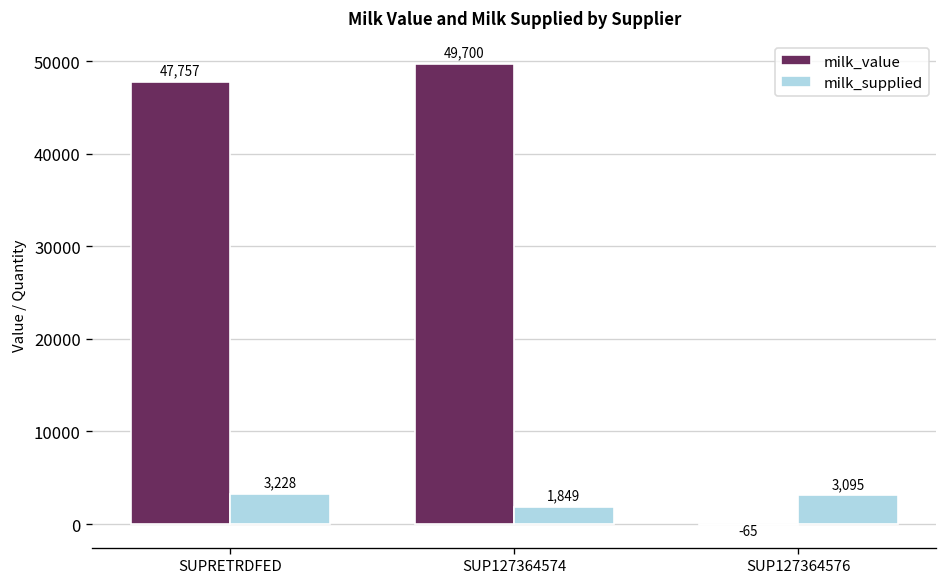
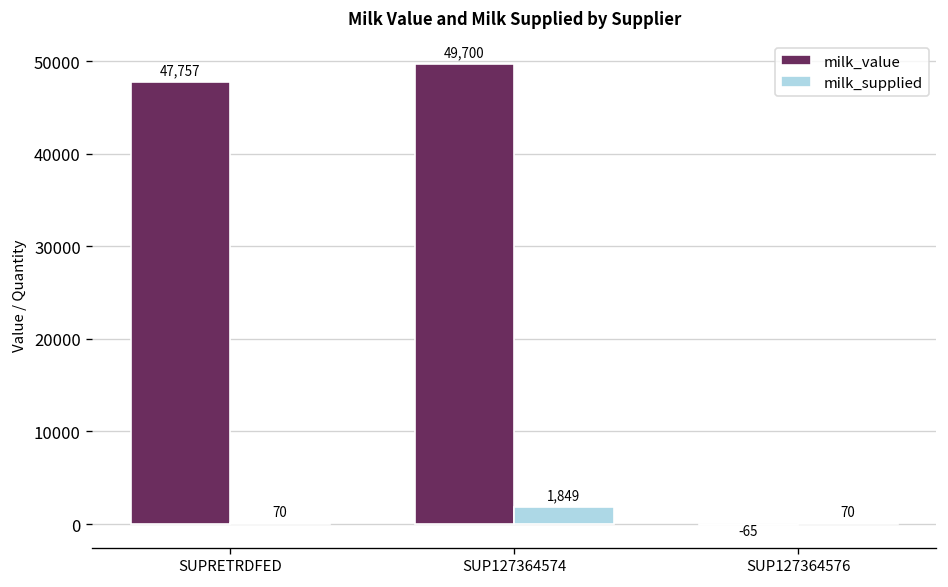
  {
    "milk_value": {
      "SUPRETRDFED": "47,757",
      "SUP127364574": "49,700",
      "SUP127364576": "-65"
    },
    "milk_supplied": {
-     "SUPRETRDFED": "3,228",
+     "SUPRETRDFED": "70",
      "SUP127364574": "1,849",
-     "SUP127364576": "3,095"
+     "SUP127364576": "70"
    }
  }
